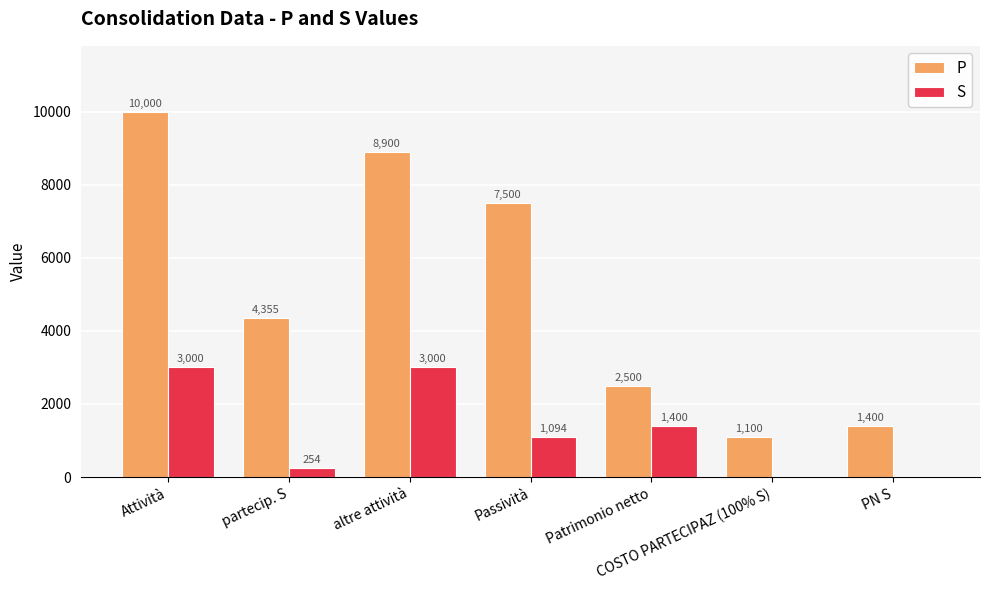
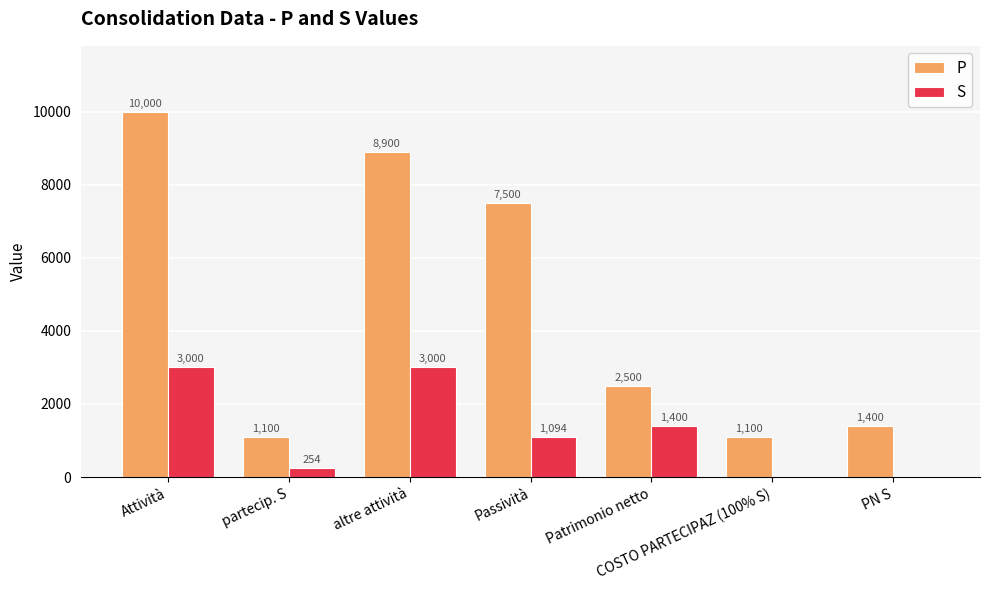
  {
    "P": {
      "Attività": "10,000",
-     "partecip. S": "4,355",
+     "partecip. S": "1,100",
      "altre attività": "8,900",
      "Passività": "7,500",
      "Patrimonio netto": "2,500",
      "COSTO PARTECIPAZ (100% S)": "1,100",
      "PN S": "1,400"
    },
    "S": {
      "Attività": "3,000",
      "partecip. S": "254",
      "altre attività": "3,000",
      "Passività": "1,094",
      "Patrimonio netto": "1,400"
    }
  }
